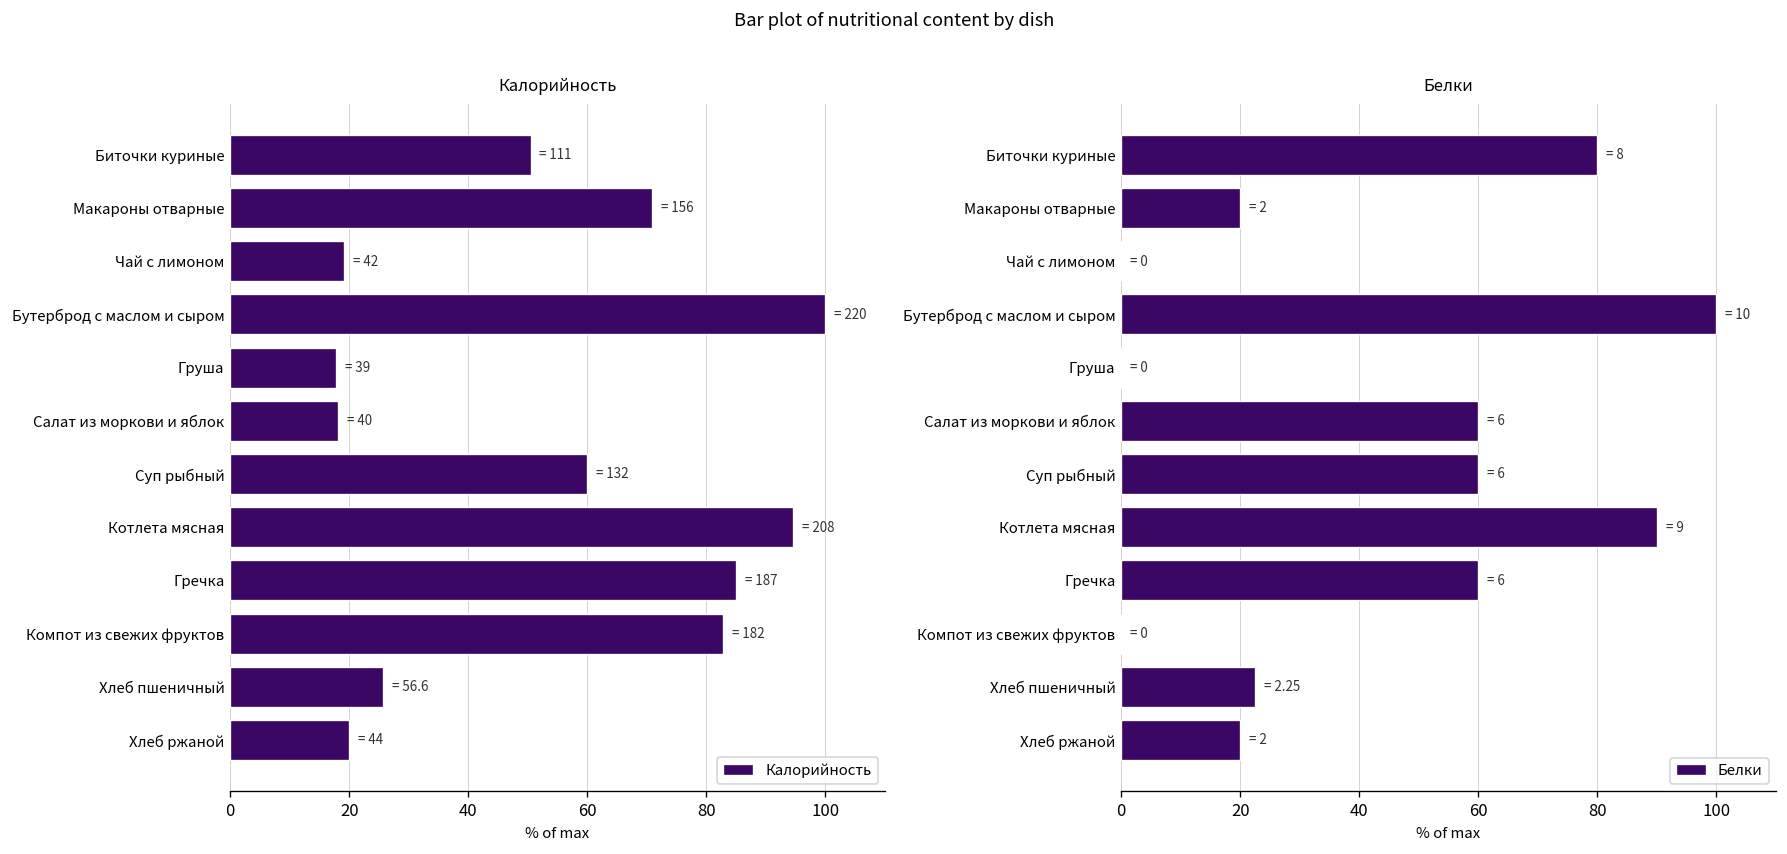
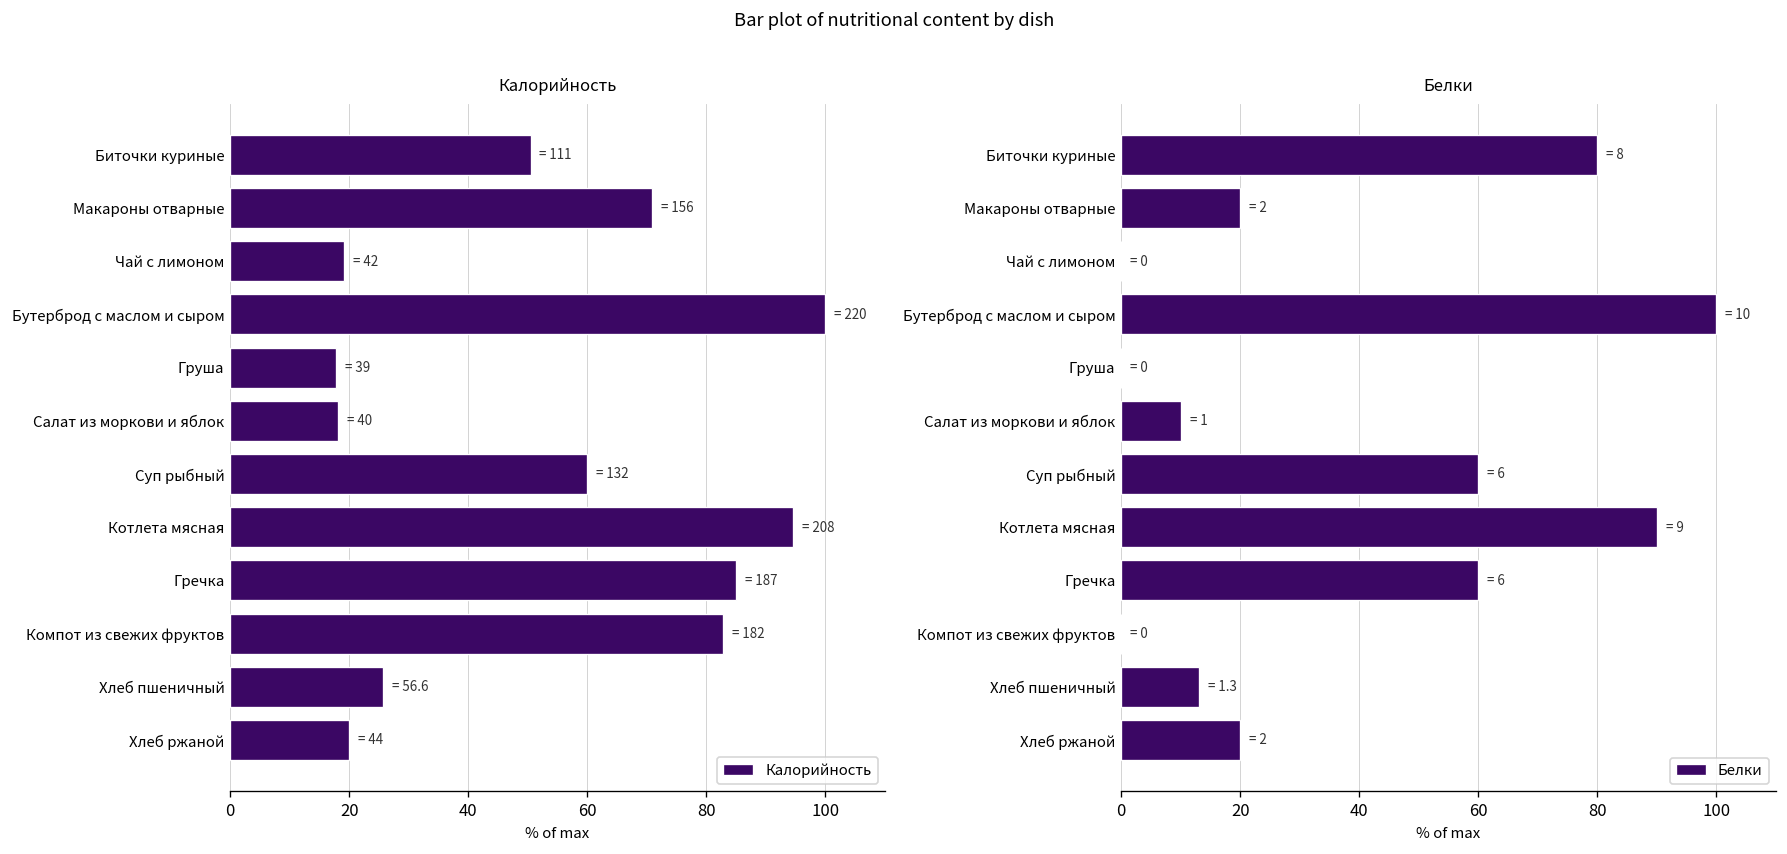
  {
    "Белки": {
      "Чай с лимоном": 0,
      "Груша": 0,
-     "Салат из моркови и яблок": 6,
+     "Салат из моркови и яблок": 1,
      "Компот из свежих фруктов": 0,
-     "Хлеб пшеничный": 2.25
+     "Хлеб пшеничный": 1.3
    }
  }
